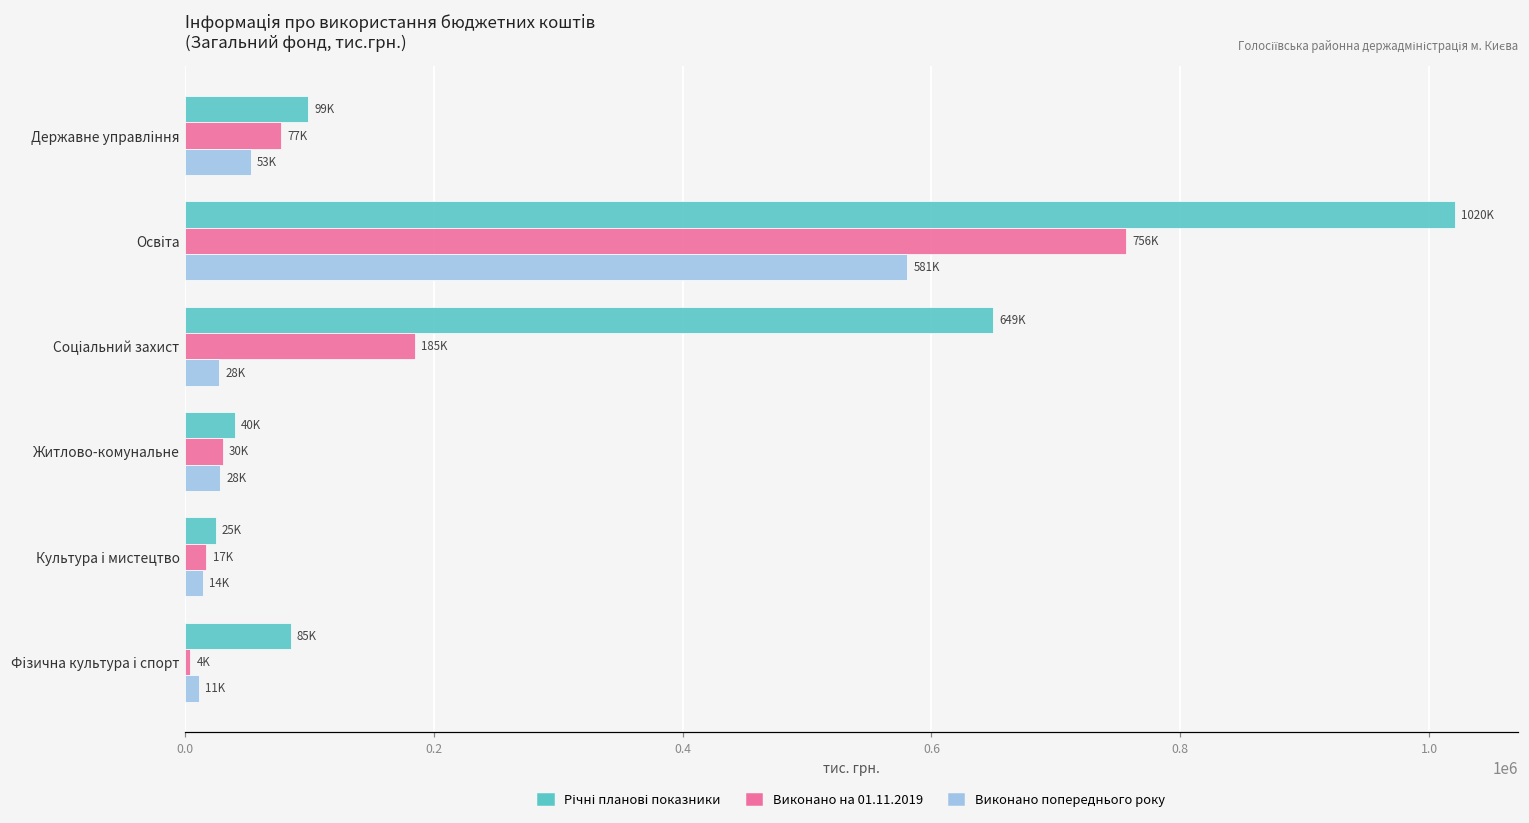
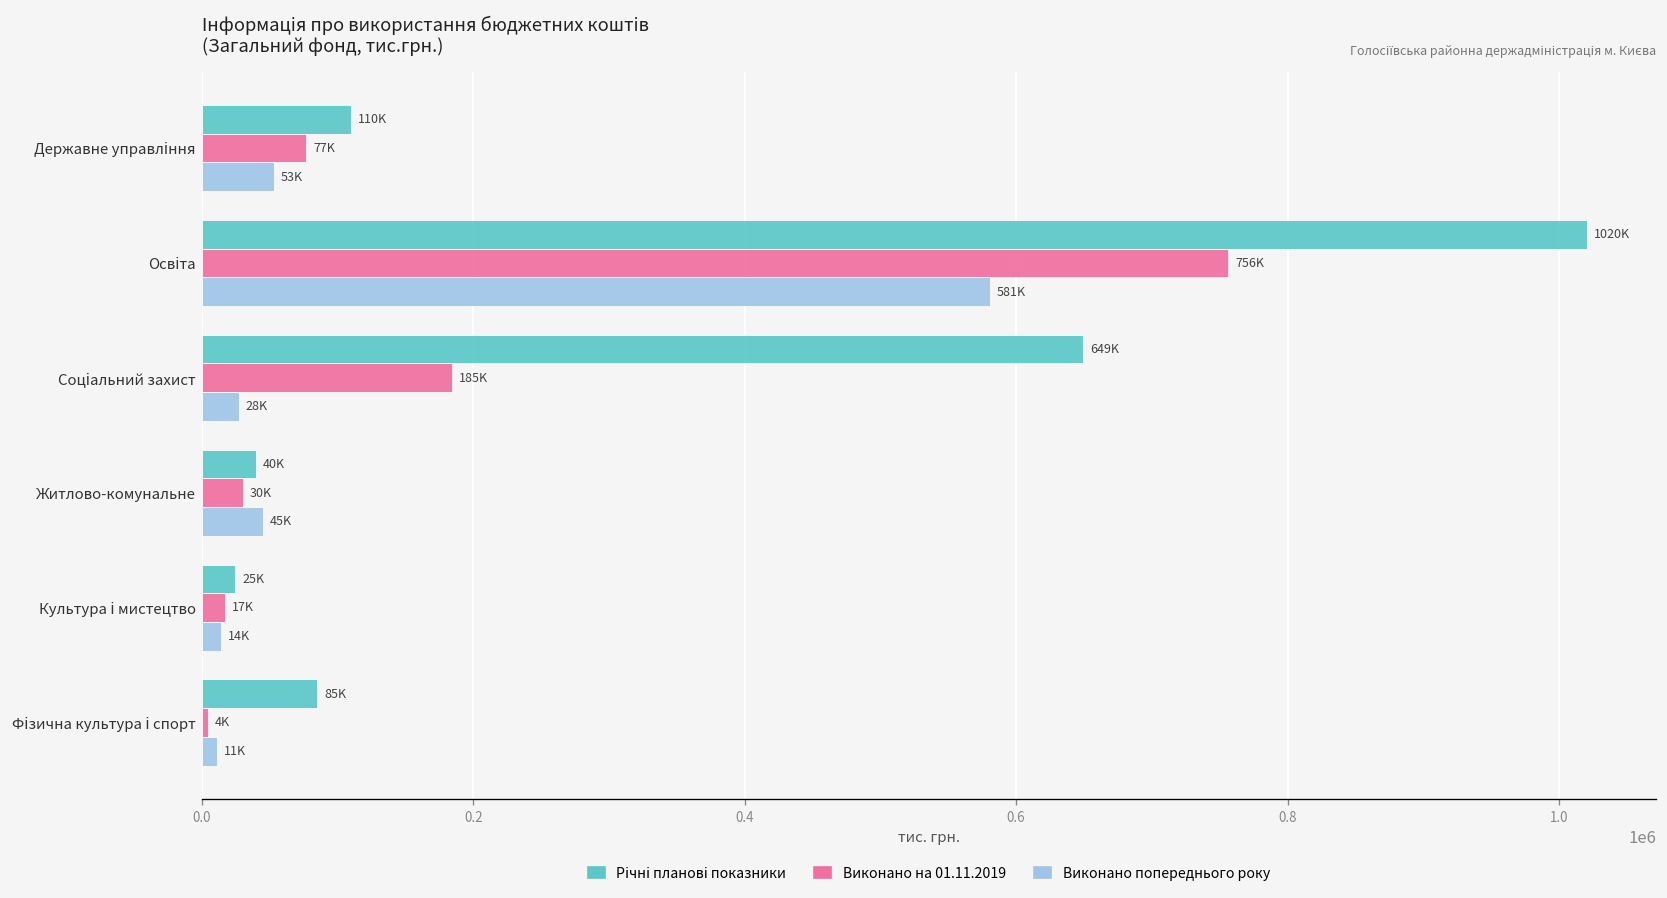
  {
    "Річні планові показники": {
-     "Державне управління": "99K",
+     "Державне управління": "110K",
      "Освіта": "1020K",
      "Соціальний захист": "649K",
      "Житлово-комунальне": "40K",
      "Культура і мистецтво": "25K",
      "Фізична культура і спорт": "85K"
    },
    "Виконано на 01.11.2019": {
      "Державне управління": "77K",
      "Освіта": "756K",
      "Соціальний захист": "185K",
      "Житлово-комунальне": "30K",
      "Культура і мистецтво": "17K",
      "Фізична культура і спорт": "4K"
    },
    "Виконано попереднього року": {
      "Державне управління": "53K",
      "Освіта": "581K",
      "Соціальний захист": "28K",
-     "Житлово-комунальне": "28K",
+     "Житлово-комунальне": "45K",
      "Культура і мистецтво": "14K",
      "Фізична культура і спорт": "11K"
    }
  }
